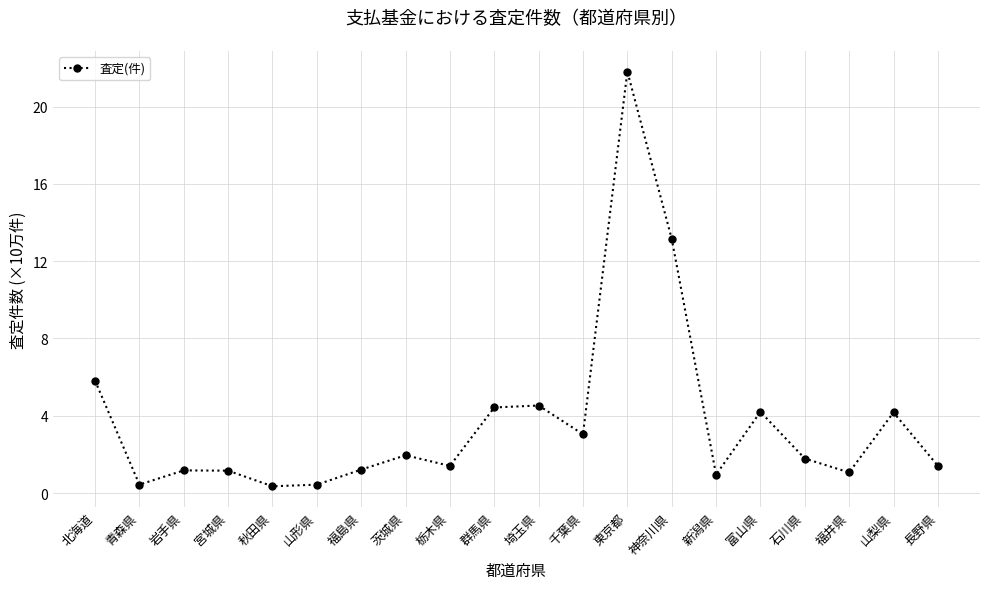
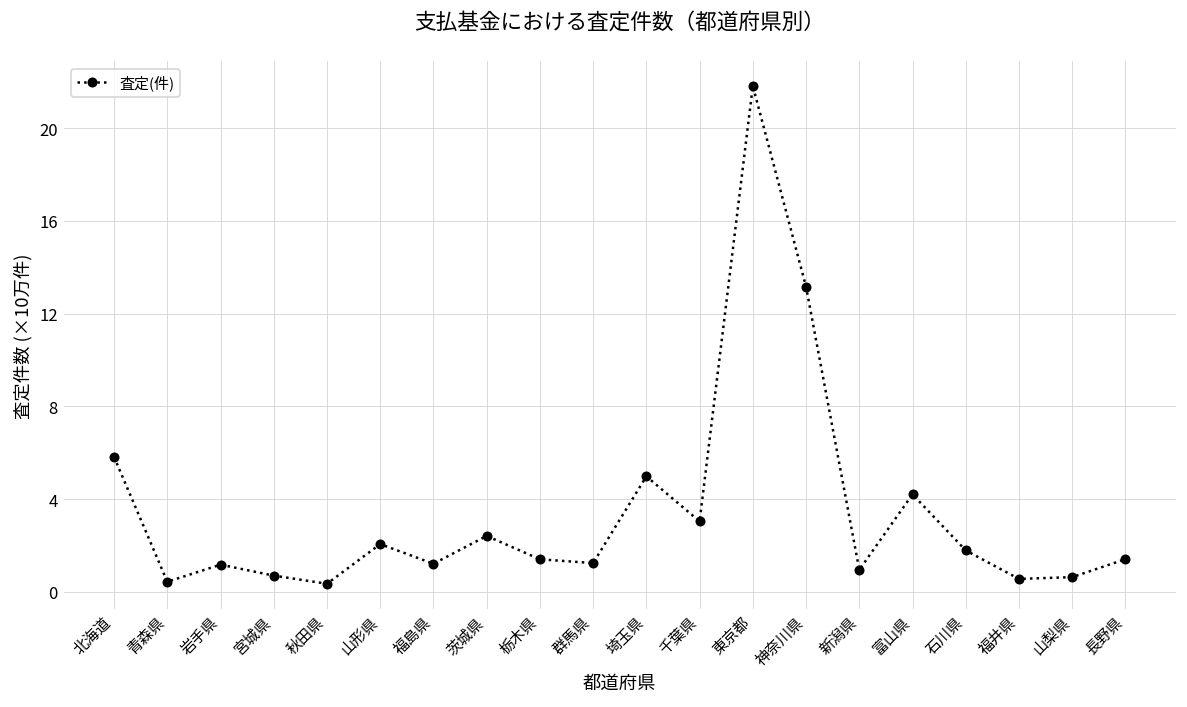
  {
    "北海道": 5.8,
    "青森県": 0.4,
    "岩手県": 1.2,
-   "宮城県": 1.2,
+   "宮城県": 0.7,
    "秋田県": 0.4,
-   "山形県": 0.4,
+   "山形県": 2.1,
    "福島県": 1.2,
-   "茨城県": 2.0,
+   "茨城県": 2.4,
    "栃木県": 1.4,
-   "群馬県": 4.4,
-   "埼玉県": 4.5,
+   "群馬県": 1.2,
+   "埼玉県": 5.0,
    "千葉県": 3.0,
    "東京都": 21.8,
    "神奈川県": 13.2,
    "新潟県": 1.0,
    "富山県": 4.2,
    "石川県": 1.8,
-   "福井県": 1.1,
-   "山梨県": 4.2,
+   "福井県": 0.6,
+   "山梨県": 0.6,
    "長野県": 1.4
  }
